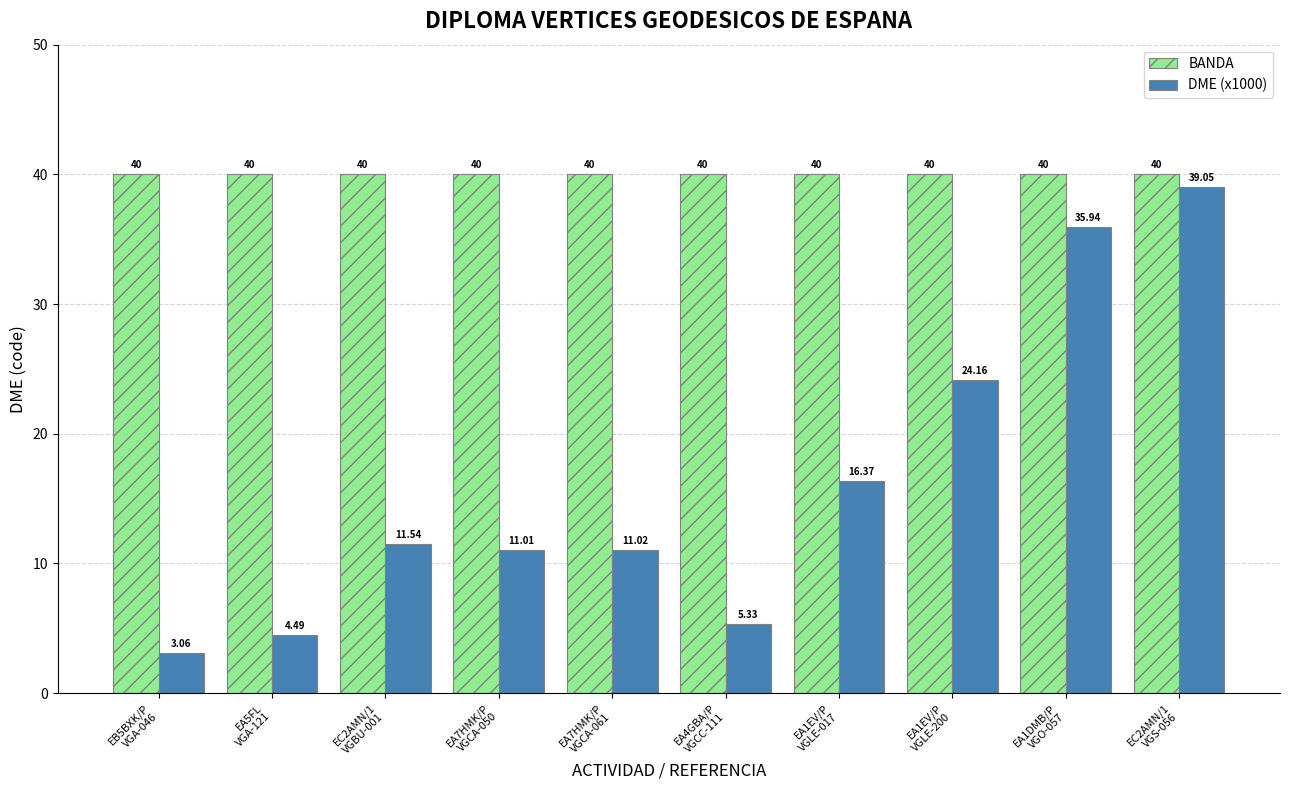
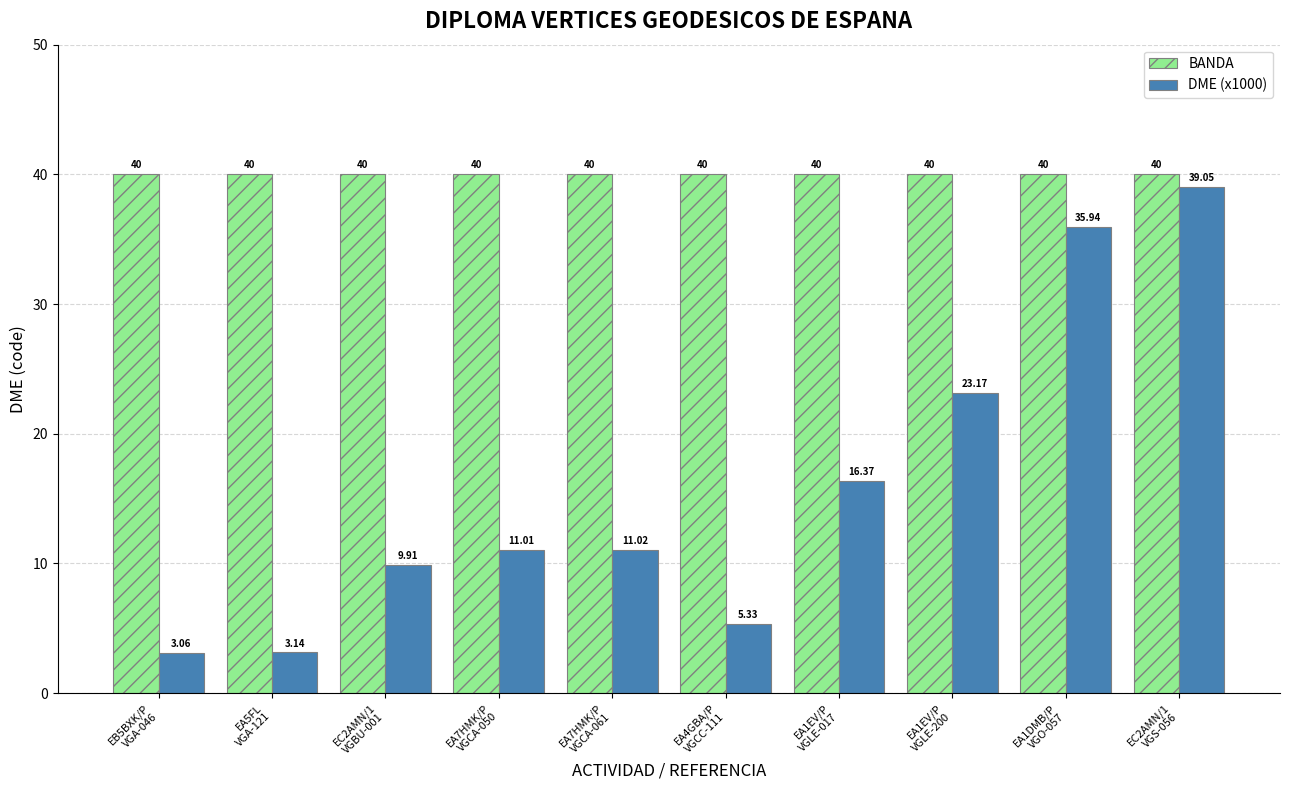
  {
    "BANDA": {
      "EB5BXK/P VGA-046": 40,
      "EA5FL VGA-121": 40,
      "EC2AMN/1 VGBU-001": 40,
      "EA7HMK/P VGCA-050": 40,
      "EA7HMK/P VGCA-061": 40,
      "EA4GBA/P VGCC-111": 40,
      "EA1EV/P VGLE-017": 40,
      "EA1EV/P VGLE-200": 40,
      "EA1DMB/P VGO-057": 40,
      "EC2AMN/1 VGS-056": 40
    },
    "DME (x1000)": {
      "EB5BXK/P VGA-046": 3.06,
-     "EA5FL VGA-121": 4.49,
-     "EC2AMN/1 VGBU-001": 11.54,
+     "EA5FL VGA-121": 3.14,
+     "EC2AMN/1 VGBU-001": 9.91,
      "EA7HMK/P VGCA-050": 11.01,
      "EA7HMK/P VGCA-061": 11.02,
      "EA4GBA/P VGCC-111": 5.33,
      "EA1EV/P VGLE-017": 16.37,
-     "EA1EV/P VGLE-200": 24.16,
+     "EA1EV/P VGLE-200": 23.17,
      "EA1DMB/P VGO-057": 35.94,
      "EC2AMN/1 VGS-056": 39.05
    }
  }
